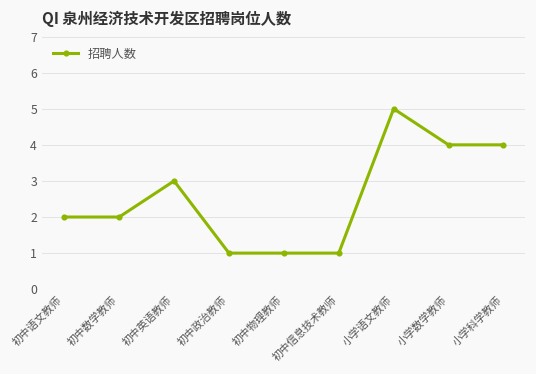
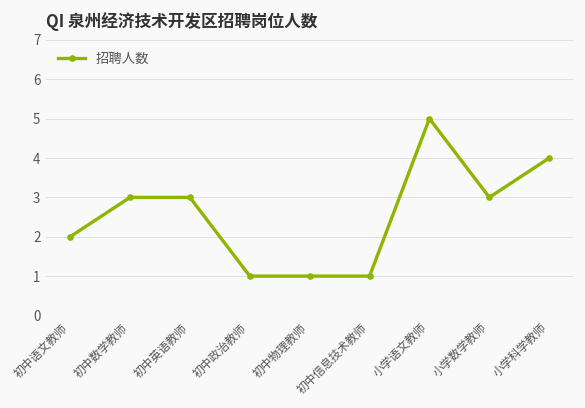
  {
    "初中语文教师": 2,
-   "初中数学教师": 2,
+   "初中数学教师": 3,
    "初中英语教师": 3,
    "初中政治教师": 1,
    "初中物理教师": 1,
    "初中信息技术教师": 1,
    "小学语文教师": 5,
-   "小学数学教师": 4,
+   "小学数学教师": 3,
    "小学科学教师": 4
  }
